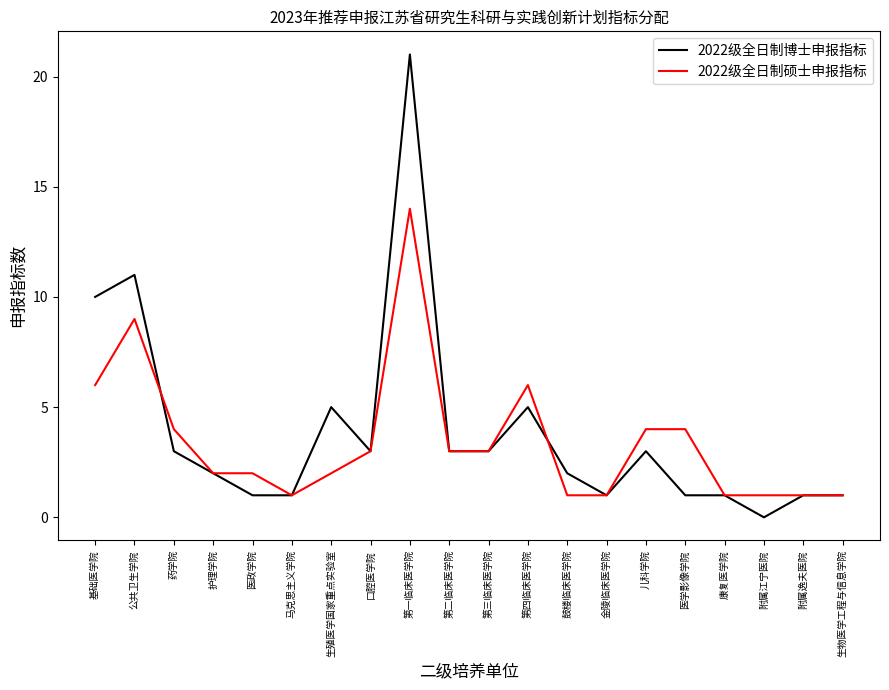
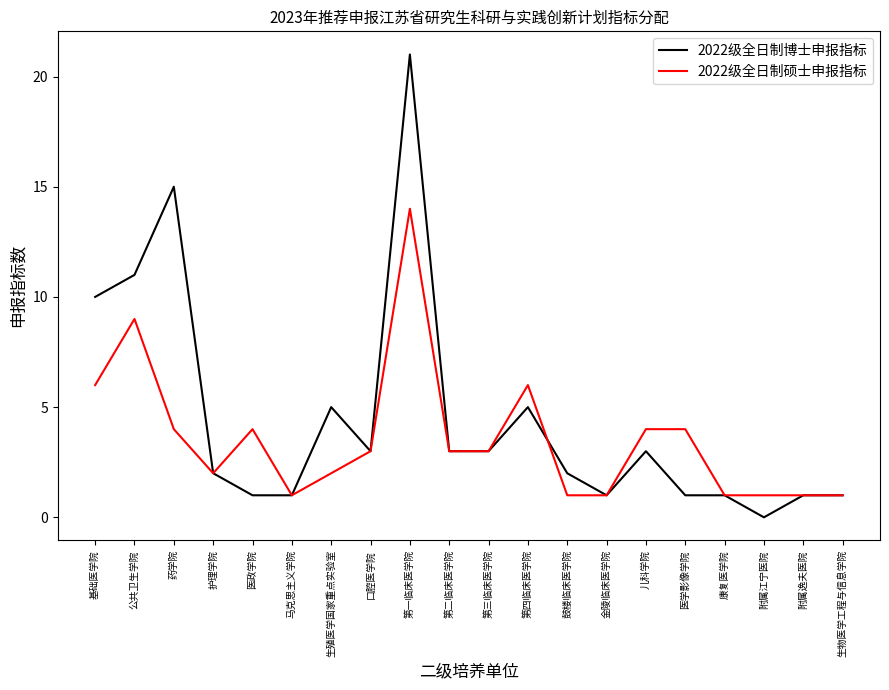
  {
    "2022级全日制博士申报指标": {
      "基础医学院": 10,
      "公共卫生学院": 11,
-     "药学院": 3,
+     "药学院": 15,
      "医政学院": 1,
      "生殖医学国家重点实验室": 5,
      "第一临床医学院": 21,
      "第四临床医学院": 5,
      "鼓楼临床医学院": 2,
      "儿科学院": 3,
      "医学影像学院": 1,
      "附属江宁医院": 0
    },
    "2022级全日制硕士申报指标": {
      "基础医学院": 6,
      "公共卫生学院": 9,
      "药学院": 4,
-     "医政学院": 2,
+     "医政学院": 4,
      "生殖医学国家重点实验室": 2,
      "第一临床医学院": 14,
      "第四临床医学院": 6,
      "鼓楼临床医学院": 1,
      "儿科学院": 4,
      "医学影像学院": 4,
      "附属江宁医院": 1
    }
  }
